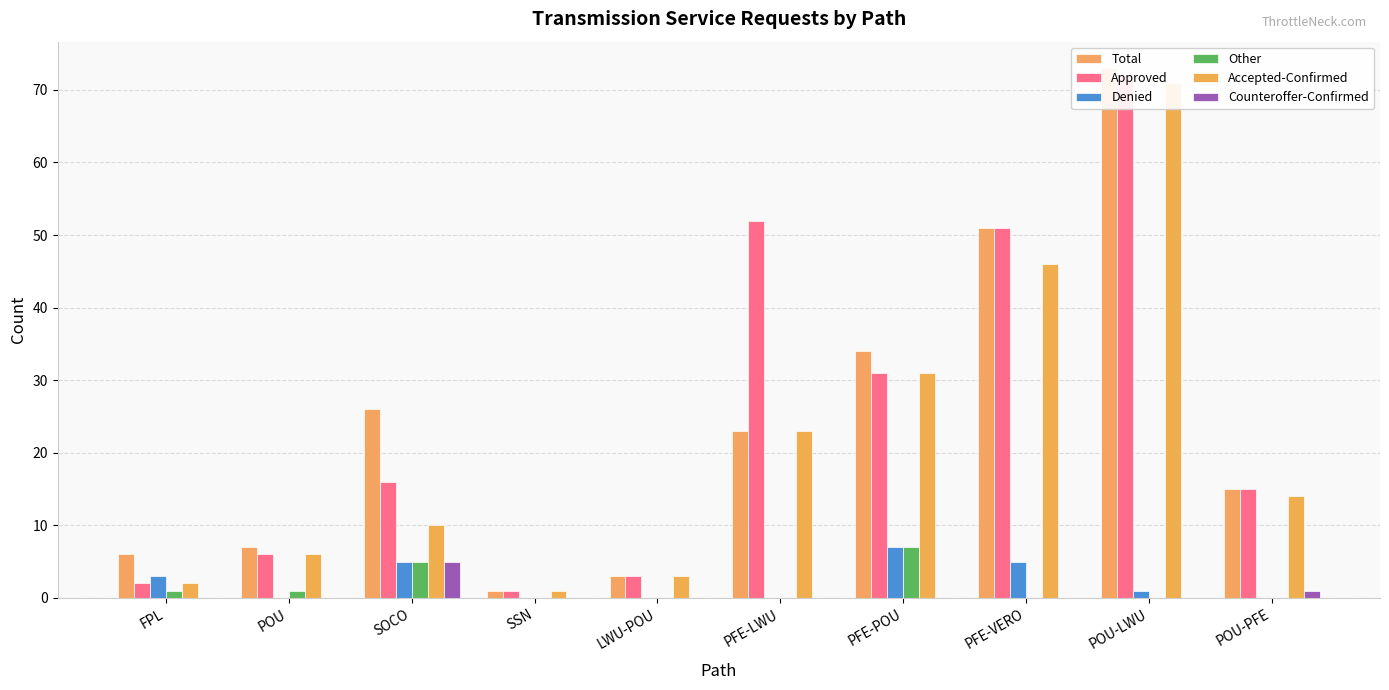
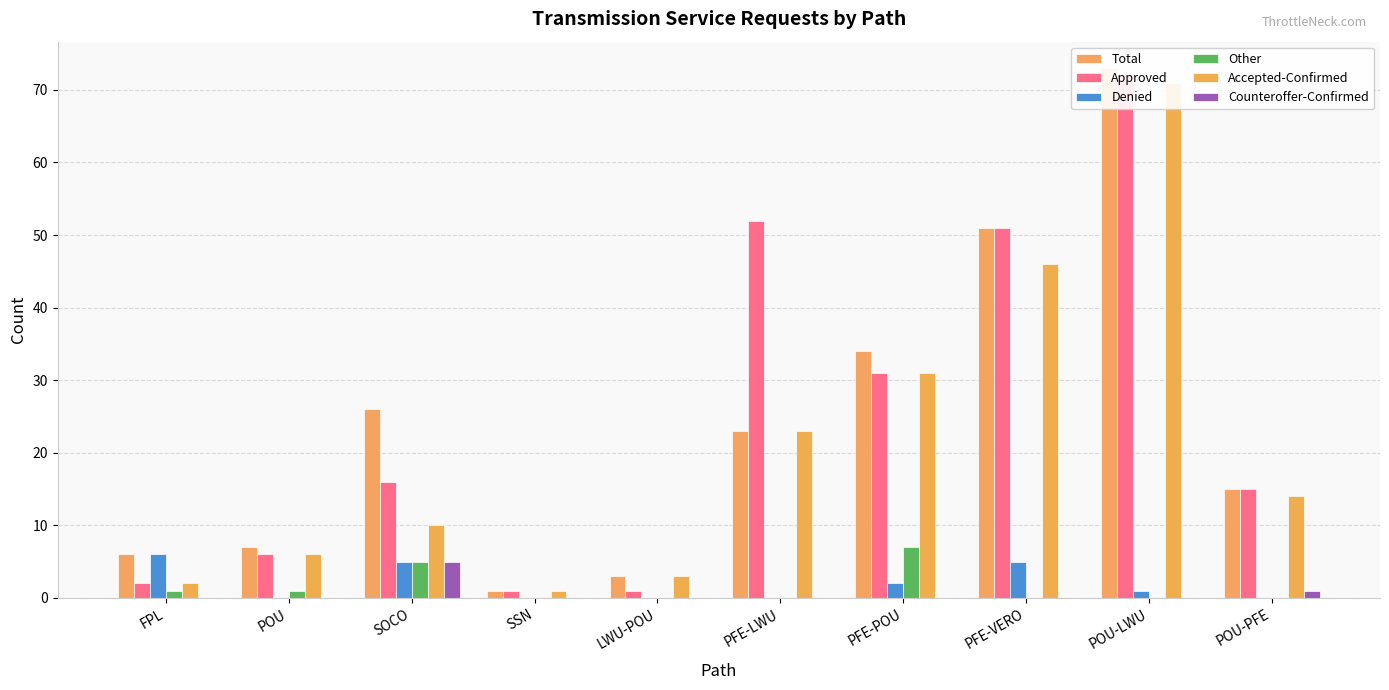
  {
    "Approved": {
      "FPL": 2,
      "POU": 6,
      "SOCO": 16,
      "SSN": 1,
-     "LWU-POU": 3,
+     "LWU-POU": 1,
      "PFE-LWU": 52,
      "PFE-POU": 31,
      "PFE-VERO": 51,
      "POU-PFE": 15
    },
    "Denied": {
-     "FPL": 3,
+     "FPL": 6,
      "POU": 0,
      "SOCO": 5,
      "SSN": 0,
      "LWU-POU": 0,
      "PFE-LWU": 0,
-     "PFE-POU": 7,
+     "PFE-POU": 2,
      "PFE-VERO": 5,
      "POU-LWU": 1,
      "POU-PFE": 0
    },
    "Other": {
      "FPL": 1,
      "POU": 1,
      "SOCO": 5,
      "SSN": 0,
      "LWU-POU": 0,
      "PFE-LWU": 0,
      "PFE-POU": 7,
      "PFE-VERO": 0,
      "POU-LWU": 0,
      "POU-PFE": 0
    },
    "Counteroffer-Confirmed": {
      "FPL": 0,
      "POU": 0,
      "SOCO": 5,
      "SSN": 0,
      "LWU-POU": 0,
      "PFE-LWU": 0,
      "PFE-POU": 0,
      "PFE-VERO": 0,
      "POU-LWU": 0,
      "POU-PFE": 1
    }
  }
